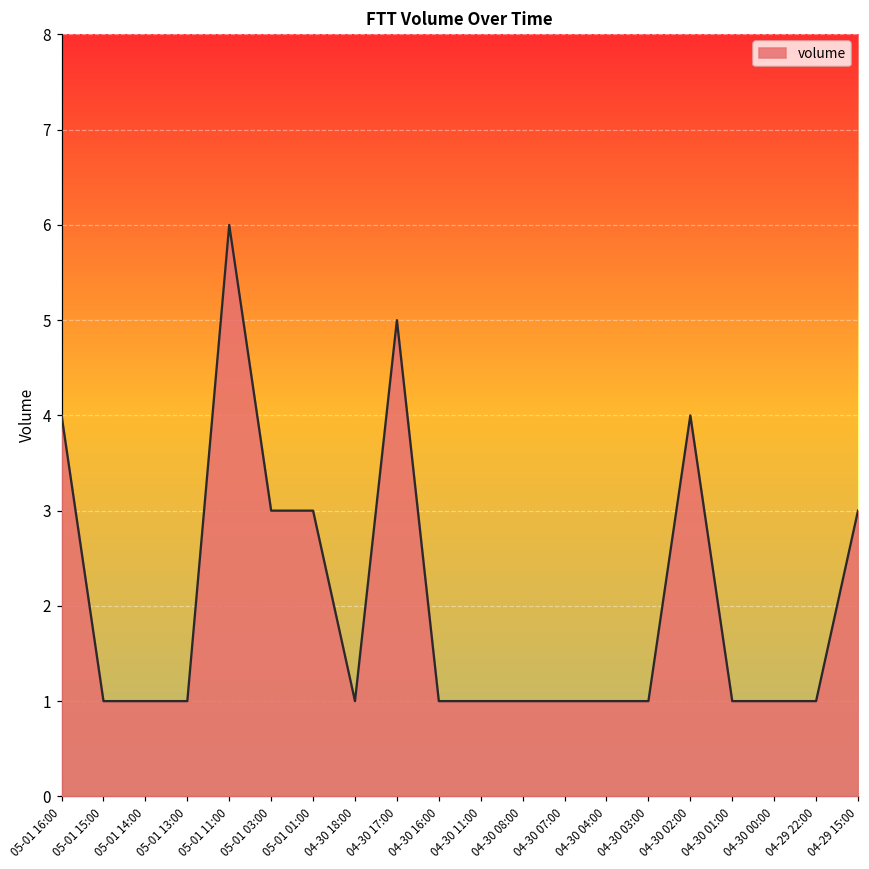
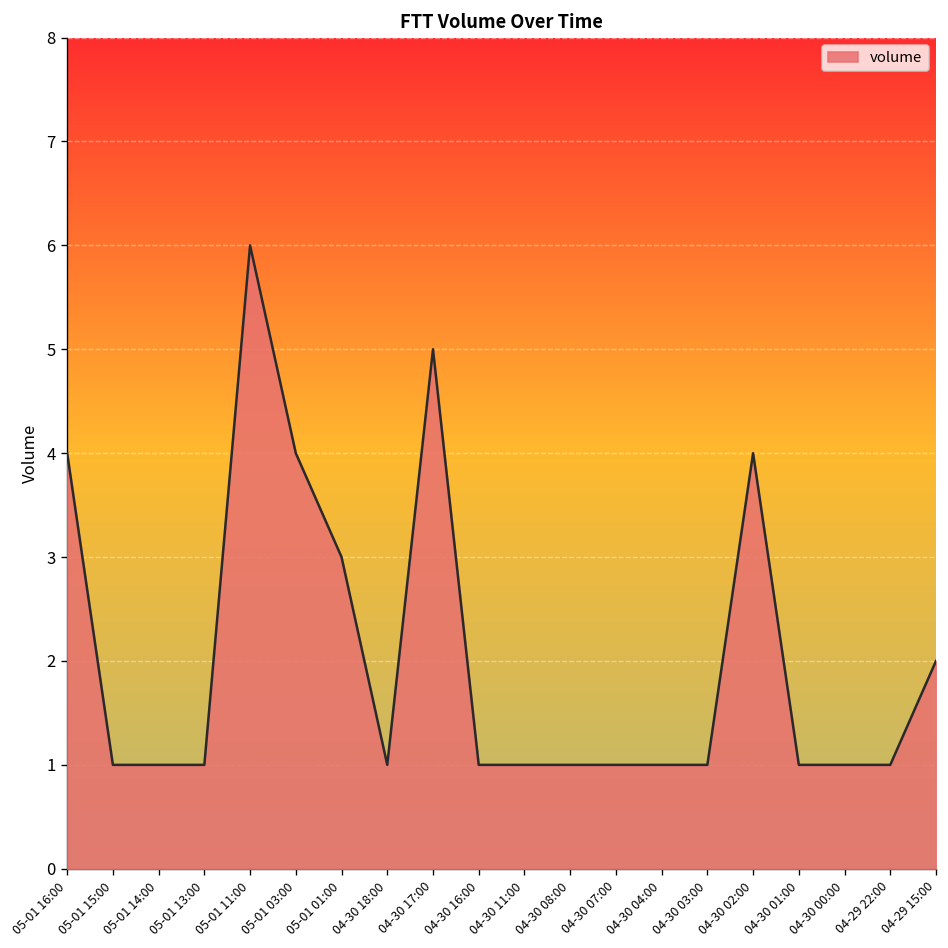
  {
    "05-01 16:00": 4,
    "05-01 15:00": 1,
    "05-01 14:00": 1,
    "05-01 13:00": 1,
    "05-01 11:00": 6,
-   "05-01 03:00": 3,
+   "05-01 03:00": 4,
    "05-01 01:00": 3,
    "04-30 18:00": 1,
    "04-30 17:00": 5,
    "04-30 16:00": 1,
    "04-30 11:00": 1,
    "04-30 08:00": 1,
    "04-30 07:00": 1,
    "04-30 04:00": 1,
    "04-30 03:00": 1,
    "04-30 02:00": 4,
    "04-30 01:00": 1,
    "04-30 00:00": 1,
    "04-29 22:00": 1,
-   "04-29 15:00": 3
+   "04-29 15:00": 2
  }
